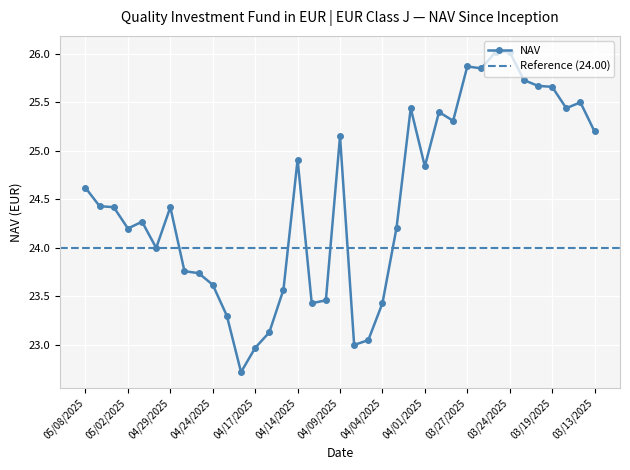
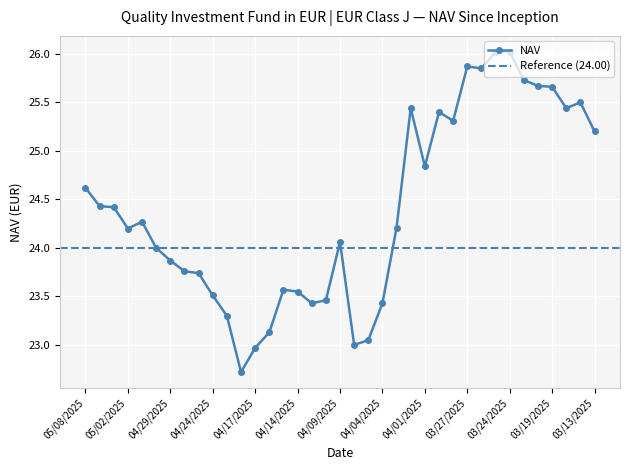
  {
    "05/08/2025": 24.6,
    "05/02/2025": 24.2,
-   "04/29/2025": 24.4,
-   "04/24/2025": 23.6,
+   "04/29/2025": 23.9,
+   "04/24/2025": 23.5,
    "04/17/2025": 23.0,
-   "04/14/2025": 24.9,
-   "04/09/2025": 25.2,
+   "04/14/2025": 23.6,
+   "04/09/2025": 24.1,
    "04/04/2025": 23.4,
    "04/01/2025": 24.8,
    "03/27/2025": 25.9,
    "03/19/2025": 25.7,
    "03/13/2025": 25.2
  }
